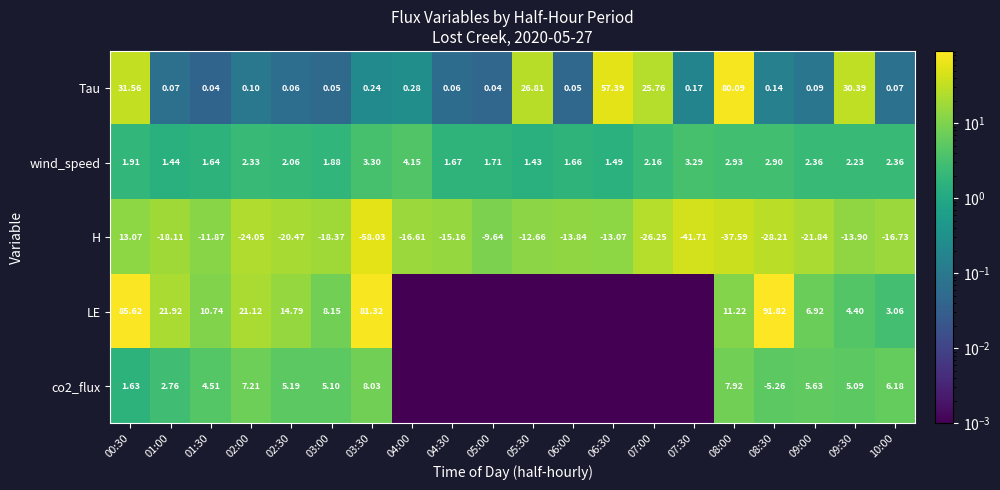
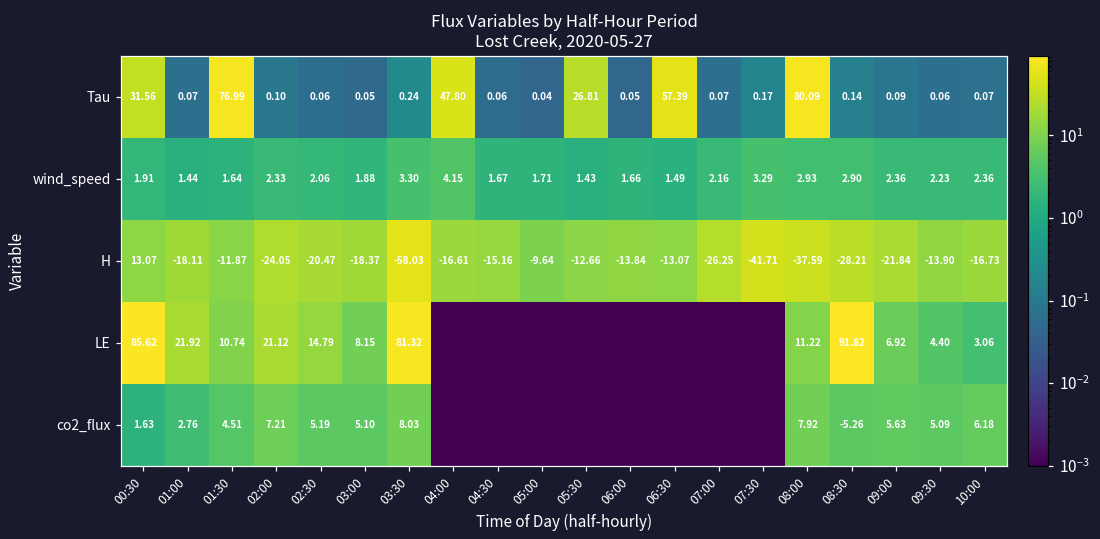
  {
    "Tau": {
      "00:30": 31.56,
      "01:00": 0.07,
-     "01:30": 0.04,
+     "01:30": 76.99,
      "02:00": 0.10,
      "02:30": 0.06,
      "03:00": 0.05,
      "03:30": 0.24,
-     "04:00": 0.28,
+     "04:00": 47.80,
      "04:30": 0.06,
      "05:00": 0.04,
      "05:30": 26.81,
      "06:00": 0.05,
      "06:30": 57.39,
-     "07:00": 25.76,
+     "07:00": 0.07,
      "07:30": 0.17,
      "08:00": 80.09,
      "08:30": 0.14,
      "09:00": 0.09,
-     "09:30": 30.39,
+     "09:30": 0.06,
      "10:00": 0.07
    },
    "wind_speed": {
      "00:30": 1.91,
      "01:00": 1.44,
      "01:30": 1.64,
      "02:00": 2.33,
      "02:30": 2.06,
      "03:00": 1.88,
      "03:30": 3.30,
      "04:00": 4.15,
      "04:30": 1.67,
      "05:00": 1.71,
      "05:30": 1.43,
      "06:00": 1.66,
      "06:30": 1.49,
      "07:00": 2.16,
      "07:30": 3.29,
      "08:00": 2.93,
      "08:30": 2.90,
      "09:00": 2.36,
      "09:30": 2.23,
      "10:00": 2.36
    },
    "H": {
      "00:30": 13.07,
      "01:00": -18.11,
      "01:30": -11.87,
      "02:00": -24.05,
      "02:30": -20.47,
      "03:00": -18.37,
      "03:30": -58.03,
      "04:00": -16.61,
      "04:30": -15.16,
      "05:00": -9.64,
      "05:30": -12.66,
      "06:00": -13.84,
      "06:30": -13.07,
      "07:00": -26.25,
      "07:30": -41.71,
      "08:00": -37.59,
      "08:30": -28.21,
      "09:00": -21.84,
      "09:30": -13.90,
      "10:00": -16.73
    },
    "LE": {
      "00:30": 85.62,
      "01:00": 21.92,
      "01:30": 10.74,
      "02:00": 21.12,
      "02:30": 14.79,
      "03:00": 8.15,
      "03:30": 81.32,
      "08:00": 11.22,
      "08:30": 91.82,
      "09:00": 6.92,
      "09:30": 4.40,
      "10:00": 3.06
    },
    "co2_flux": {
      "00:30": 1.63,
      "01:00": 2.76,
      "01:30": 4.51,
      "02:00": 7.21,
      "02:30": 5.19,
      "03:00": 5.10,
      "03:30": 8.03,
      "08:00": 7.92,
      "08:30": -5.26,
      "09:00": 5.63,
      "09:30": 5.09,
      "10:00": 6.18
    }
  }
